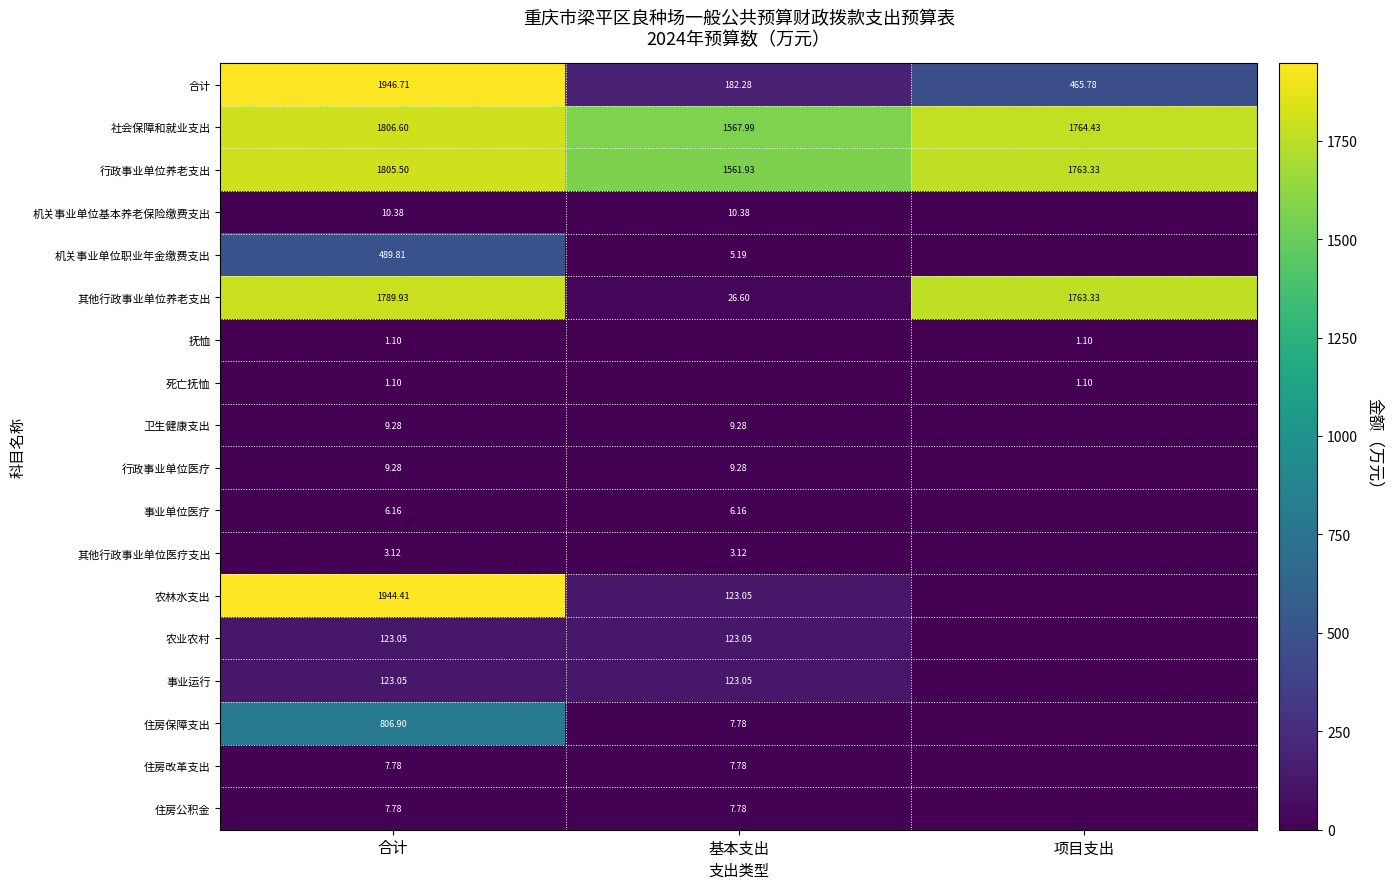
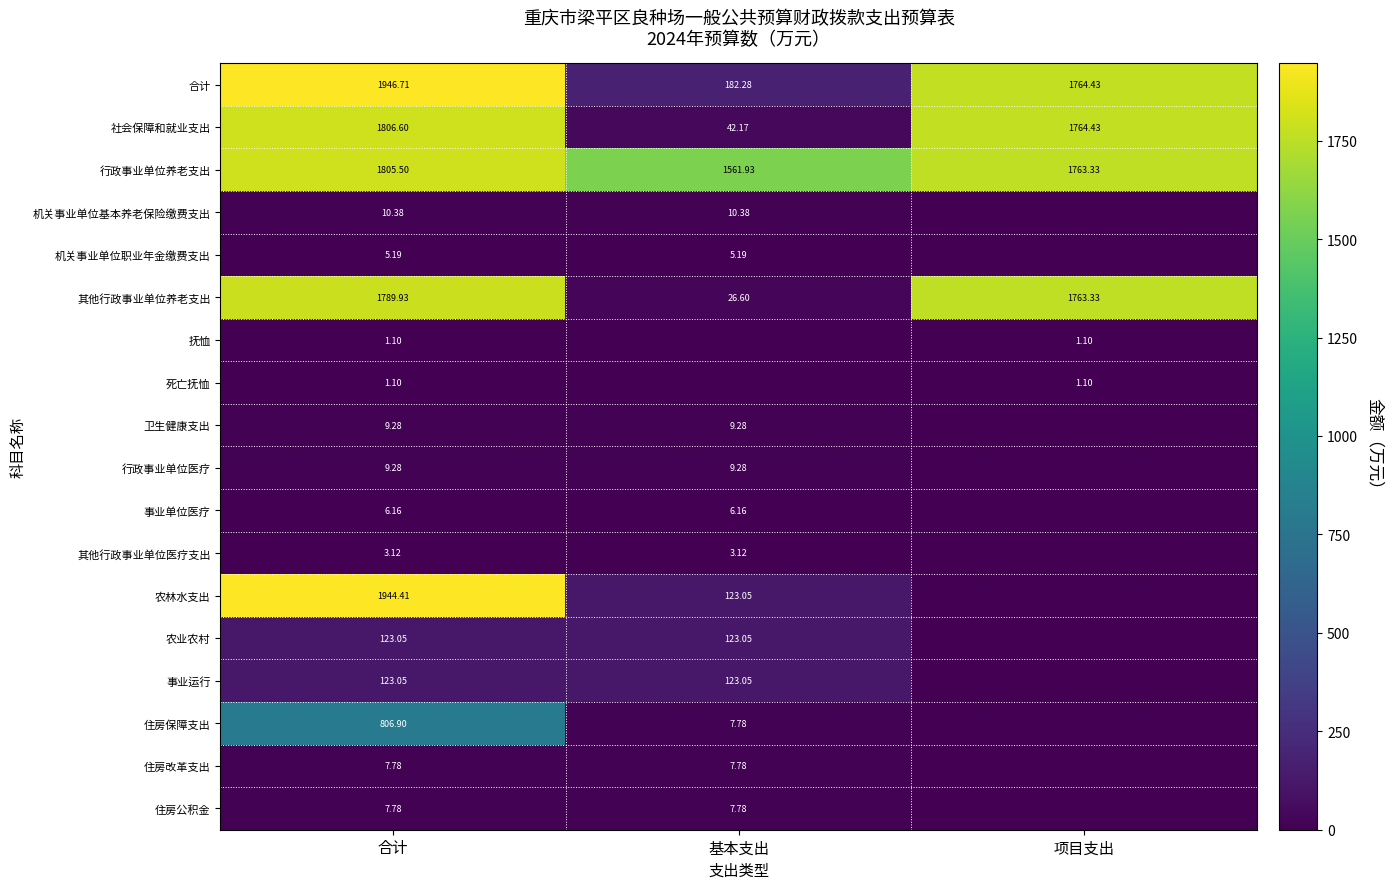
  {
    "合计": {
      "合计": 1946.71,
      "基本支出": 182.28,
-     "项目支出": 465.78
+     "项目支出": 1764.43
    },
    "社会保障和就业支出": {
      "合计": 1806.60,
-     "基本支出": 1567.99,
+     "基本支出": 42.17,
      "项目支出": 1764.43
    },
    "行政事业单位养老支出": {
      "合计": 1805.50,
      "基本支出": 1561.93,
      "项目支出": 1763.33
    },
    "机关事业单位基本养老保险缴费支出": {
      "合计": 10.38,
      "基本支出": 10.38
    },
    "机关事业单位职业年金缴费支出": {
-     "合计": 489.81,
+     "合计": 5.19,
      "基本支出": 5.19
    },
    "其他行政事业单位养老支出": {
      "合计": 1789.93,
      "基本支出": 26.60,
      "项目支出": 1763.33
    },
    "抚恤": {
      "合计": 1.10,
      "项目支出": 1.10
    },
    "死亡抚恤": {
      "合计": 1.10,
      "项目支出": 1.10
    },
    "卫生健康支出": {
      "合计": 9.28,
      "基本支出": 9.28
    },
    "行政事业单位医疗": {
      "合计": 9.28,
      "基本支出": 9.28
    },
    "事业单位医疗": {
      "合计": 6.16,
      "基本支出": 6.16
    },
    "其他行政事业单位医疗支出": {
      "合计": 3.12,
      "基本支出": 3.12
    },
    "农林水支出": {
      "合计": 1944.41,
      "基本支出": 123.05
    },
    "农业农村": {
      "合计": 123.05,
      "基本支出": 123.05
    },
    "事业运行": {
      "合计": 123.05,
      "基本支出": 123.05
    },
    "住房保障支出": {
      "合计": 806.90,
      "基本支出": 7.78
    },
    "住房改革支出": {
      "合计": 7.78,
      "基本支出": 7.78
    },
    "住房公积金": {
      "合计": 7.78,
      "基本支出": 7.78
    }
  }
